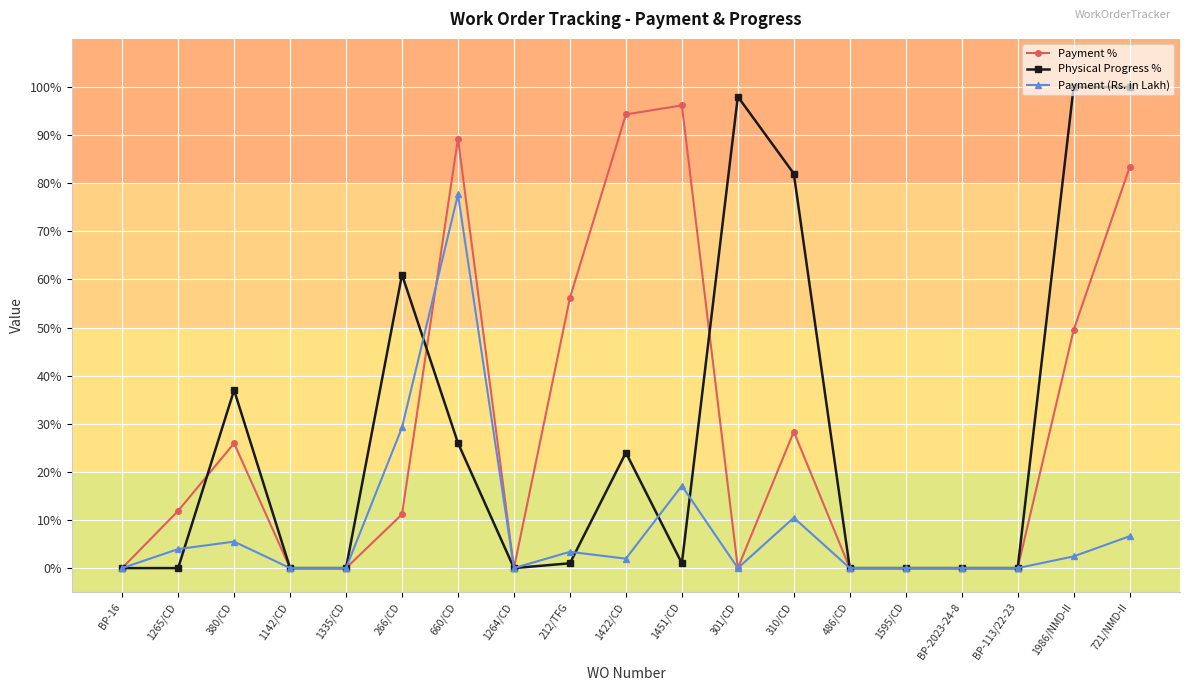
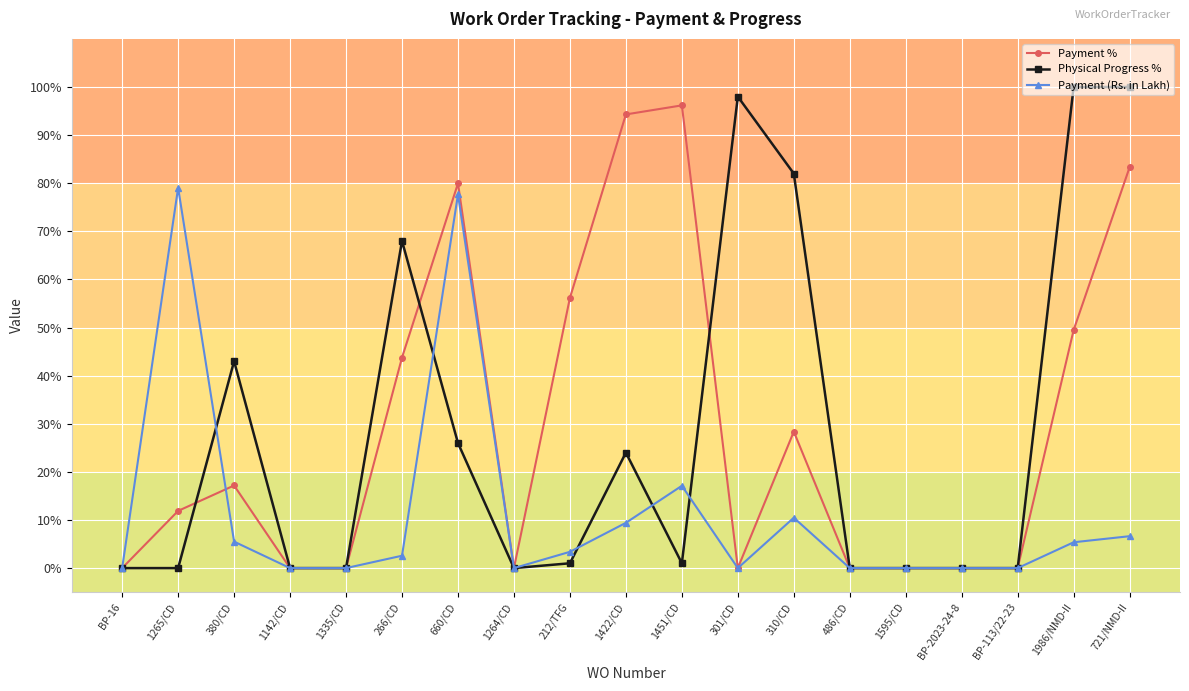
  {
    "Payment %": {
      "1265/CD": "12%",
-     "380/CD": "26%",
-     "266/CD": "11%",
-     "660/CD": "89%",
+     "380/CD": "17%",
+     "266/CD": "44%",
+     "660/CD": "80%",
      "212/TFG": "56%",
      "1422/CD": "94%",
      "1451/CD": "96%",
      "310/CD": "28%",
      "1986/NMD-II": "50%",
      "721/NMD-II": "83%"
    },
    "Physical Progress %": {
      "1265/CD": "0%",
-     "380/CD": "37%",
-     "266/CD": "61%",
+     "380/CD": "43%",
+     "266/CD": "68%",
      "660/CD": "26%",
      "212/TFG": "1%",
      "1422/CD": "24%",
      "1451/CD": "1%",
      "301/CD": "98%",
      "310/CD": "82%"
    },
    "Payment (Rs. in Lakh)": {
-     "1265/CD": "4%",
+     "1265/CD": "79%",
      "380/CD": "6%",
-     "266/CD": "29%",
+     "266/CD": "3%",
      "660/CD": "78%",
      "212/TFG": "3%",
-     "1422/CD": "2%",
+     "1422/CD": "9%",
      "1451/CD": "17%",
      "310/CD": "10%",
-     "1986/NMD-II": "2%",
+     "1986/NMD-II": "5%",
      "721/NMD-II": "7%"
    }
  }
